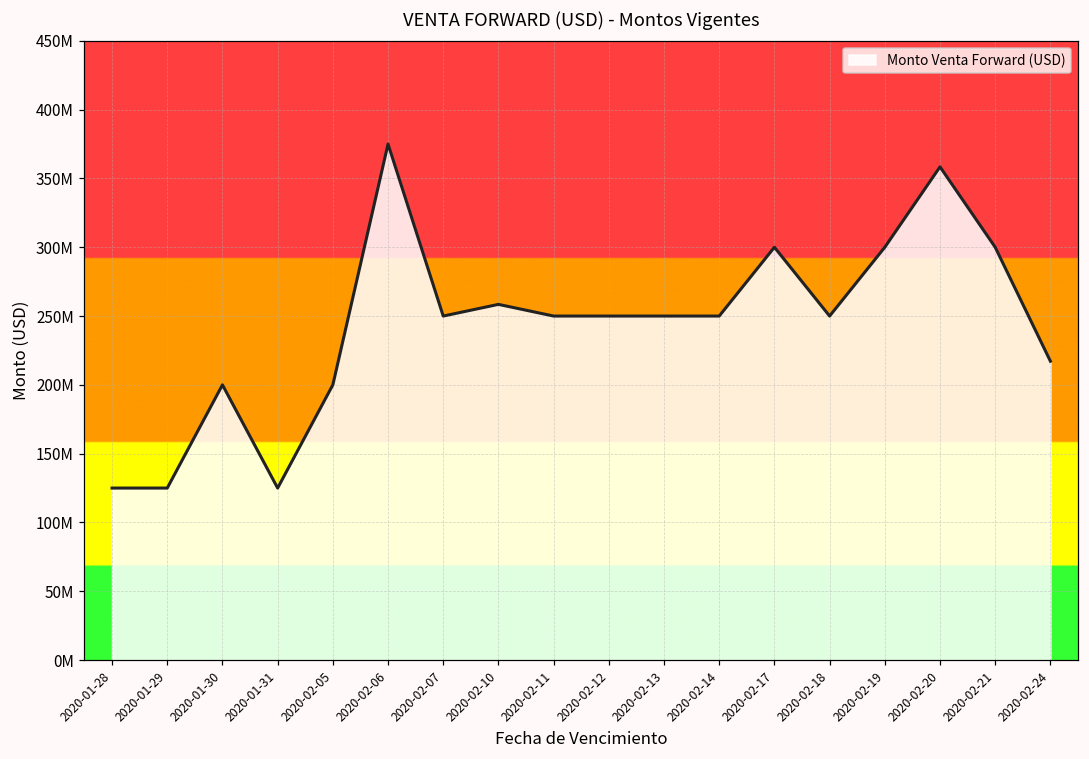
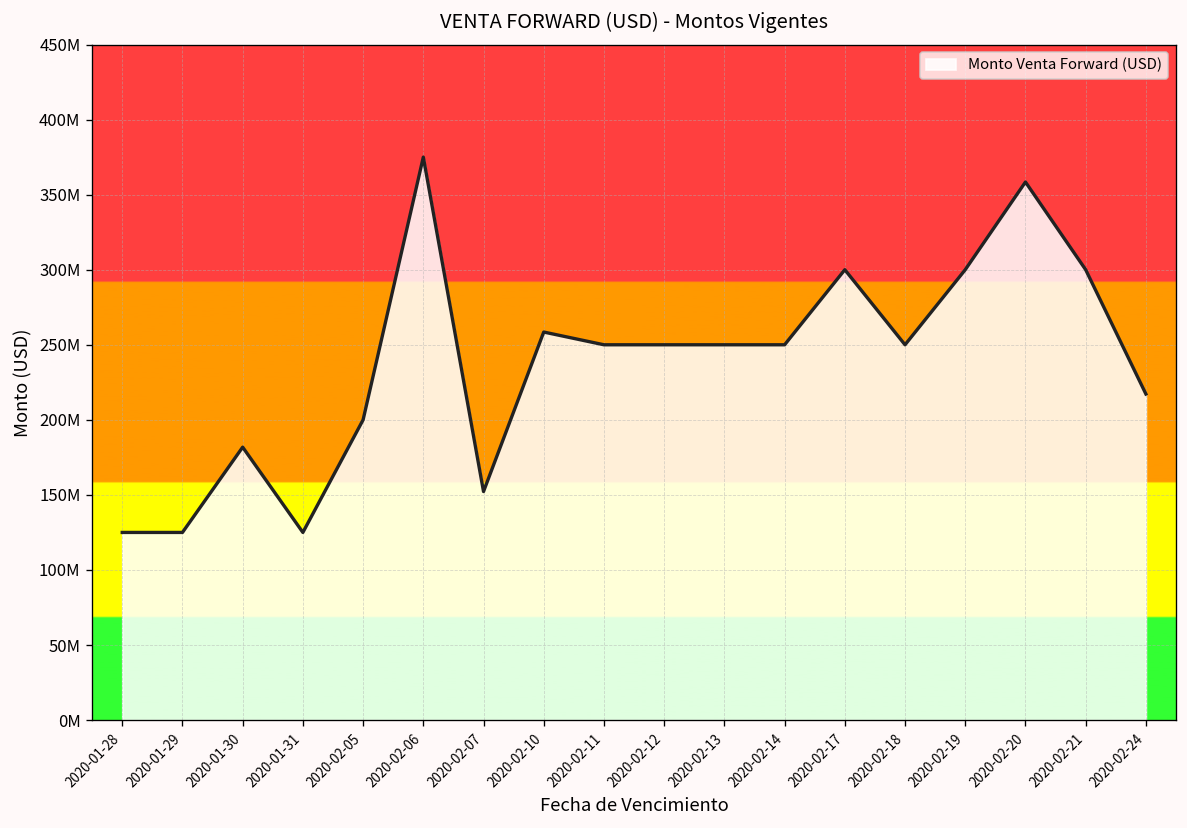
  {
    "2020-01-28": 125000000,
    "2020-01-29": 125000000,
-   "2020-01-30": 200000000,
+   "2020-01-30": 182000000,
    "2020-01-31": 125000000,
    "2020-02-05": 200000000,
    "2020-02-06": 375000000,
-   "2020-02-07": 250000000,
+   "2020-02-07": 152000000,
    "2020-02-10": 258000000,
    "2020-02-11": 250000000,
    "2020-02-12": 250000000,
    "2020-02-13": 250000000,
    "2020-02-14": 250000000,
    "2020-02-17": 300000000,
    "2020-02-18": 250000000,
    "2020-02-19": 300000000,
    "2020-02-20": 358000000,
    "2020-02-21": 300000000,
    "2020-02-24": 217000000
  }
